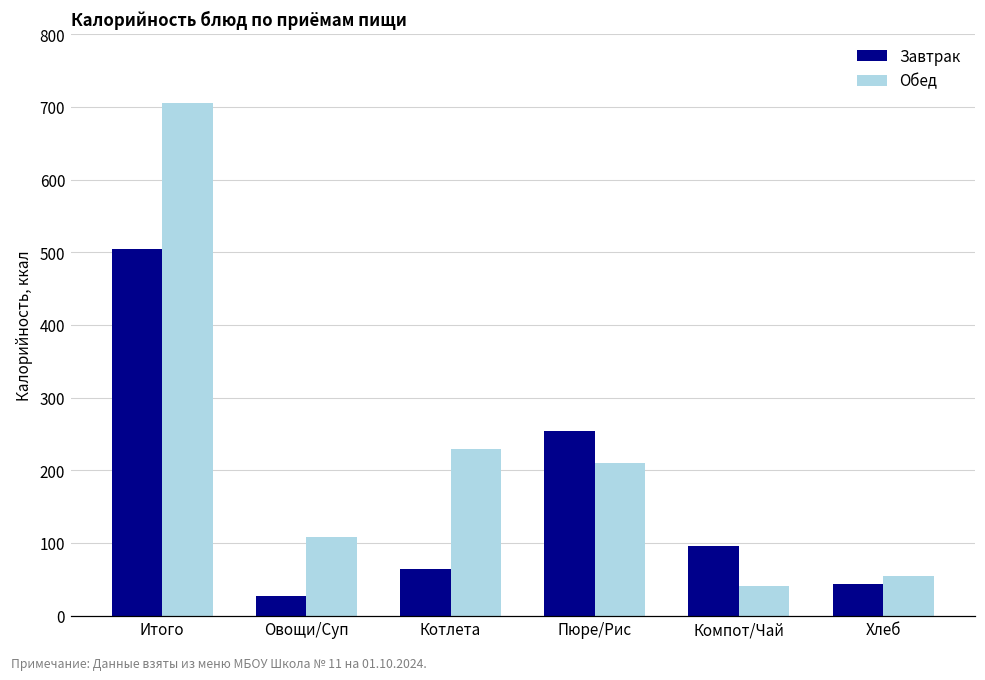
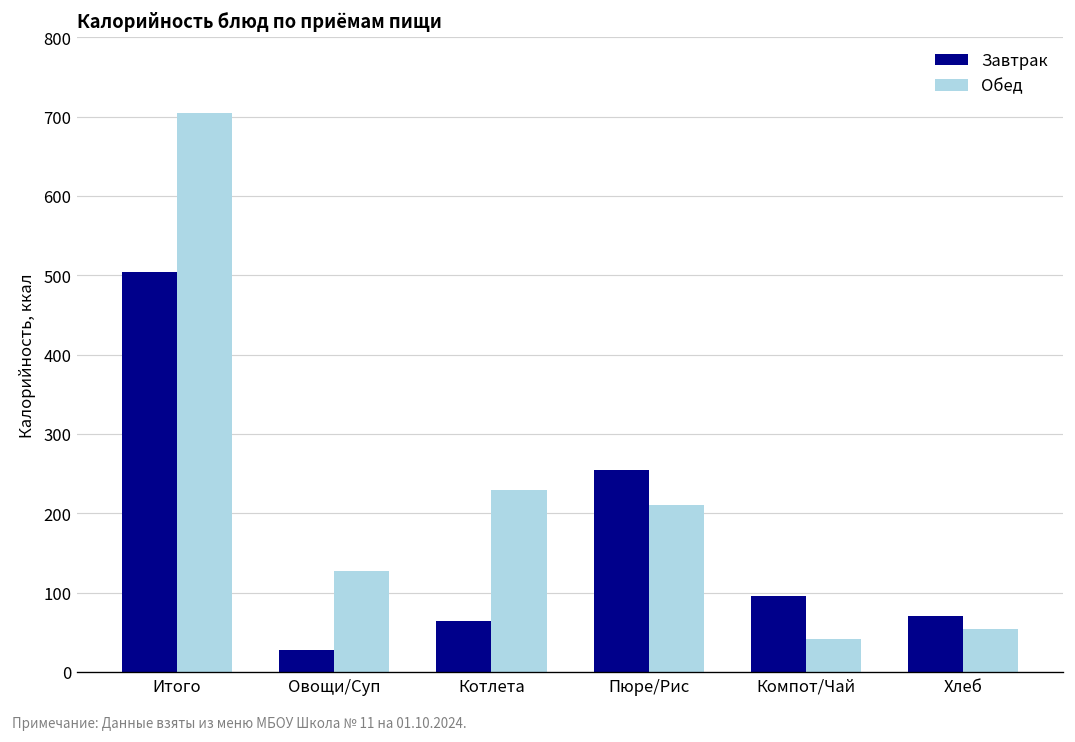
  {
    "Завтрак": {
      "Итого": 500,
      "Овощи/Суп": 30,
      "Котлета": 60,
      "Пюре/Рис": 250,
      "Компот/Чай": 100,
-     "Хлеб": 40
+     "Хлеб": 70
    },
    "Обед": {
      "Итого": 710,
-     "Овощи/Суп": 110,
+     "Овощи/Суп": 130,
      "Котлета": 230,
      "Пюре/Рис": 210,
      "Компот/Чай": 40,
      "Хлеб": 50
    }
  }
